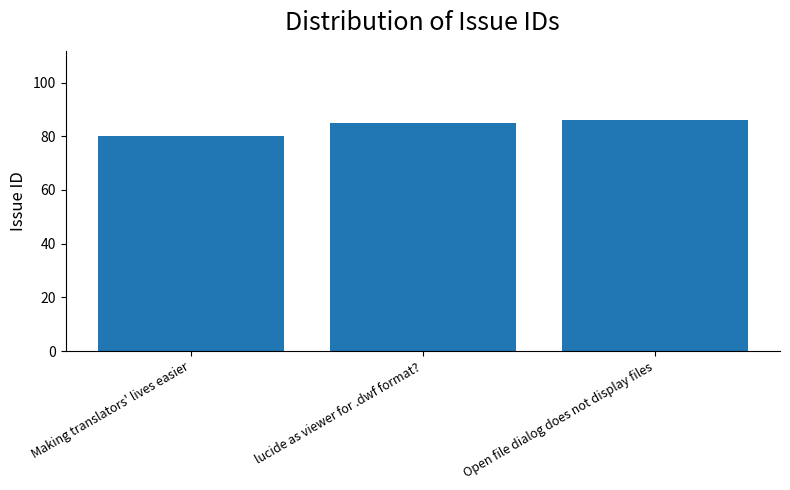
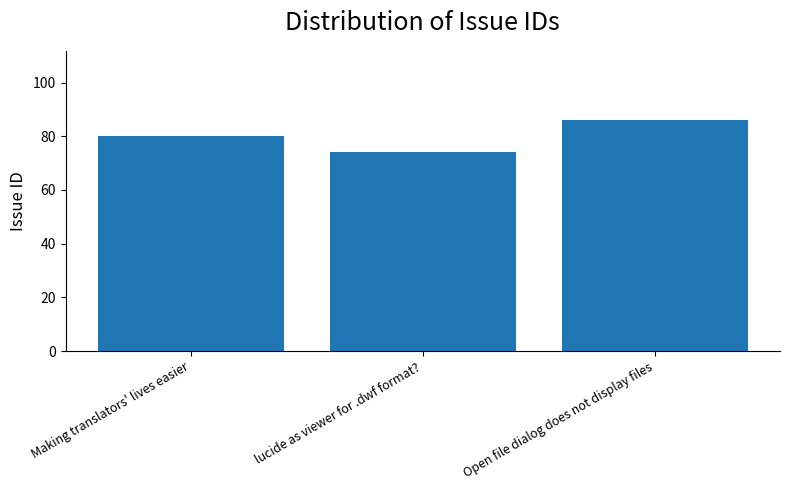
  {
    "Making translators' lives easier": 80,
-   "lucide as viewer for .dwf format?": 85,
+   "lucide as viewer for .dwf format?": 74,
    "Open file dialog does not display files": 86
  }
